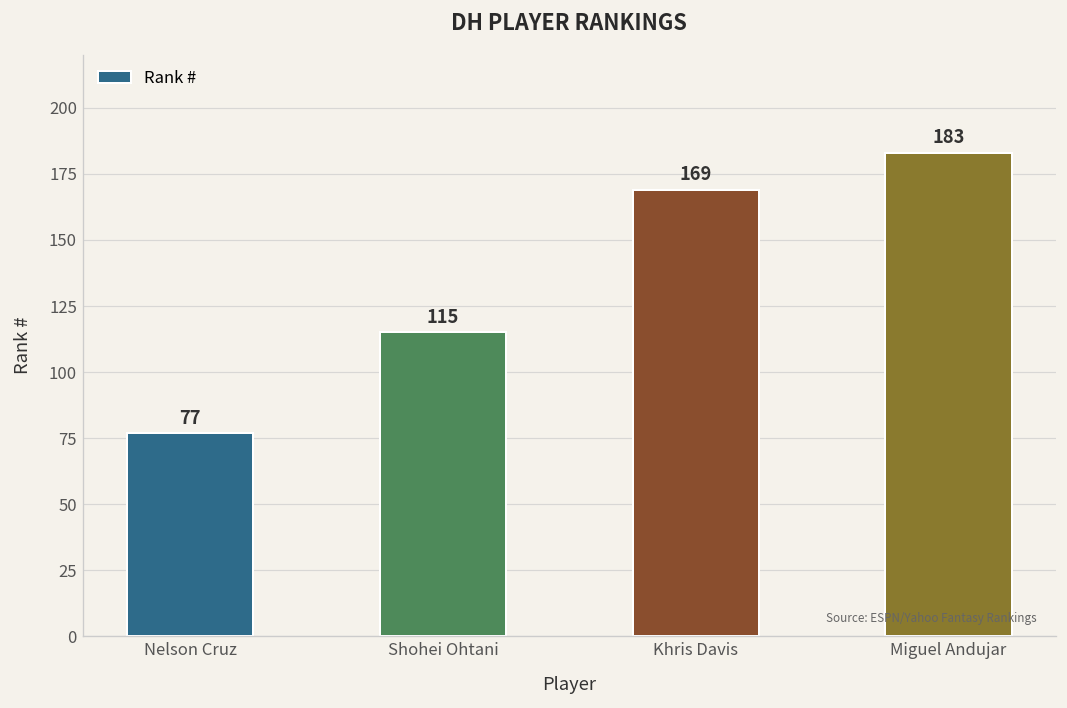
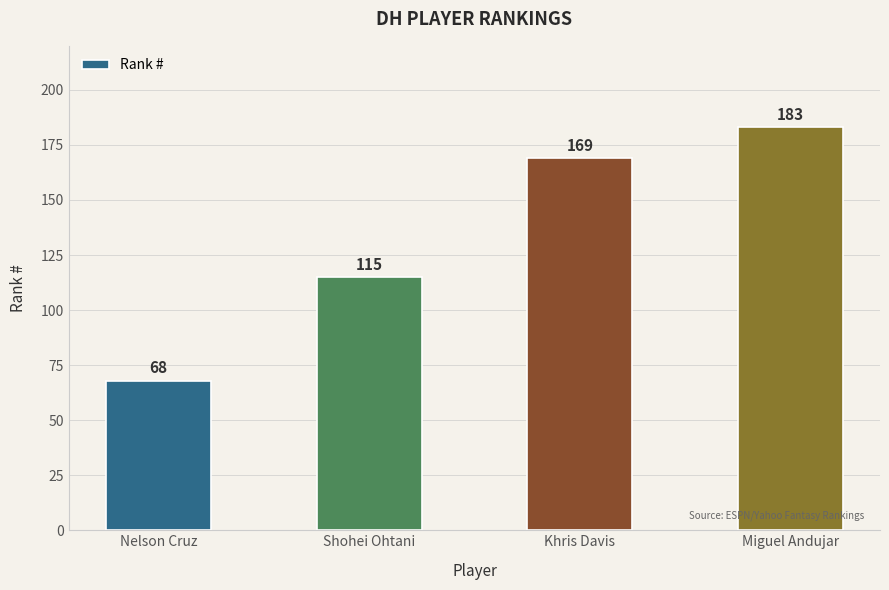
  {
-   "Nelson Cruz": 77,
+   "Nelson Cruz": 68,
    "Shohei Ohtani": 115,
    "Khris Davis": 169,
    "Miguel Andujar": 183
  }
